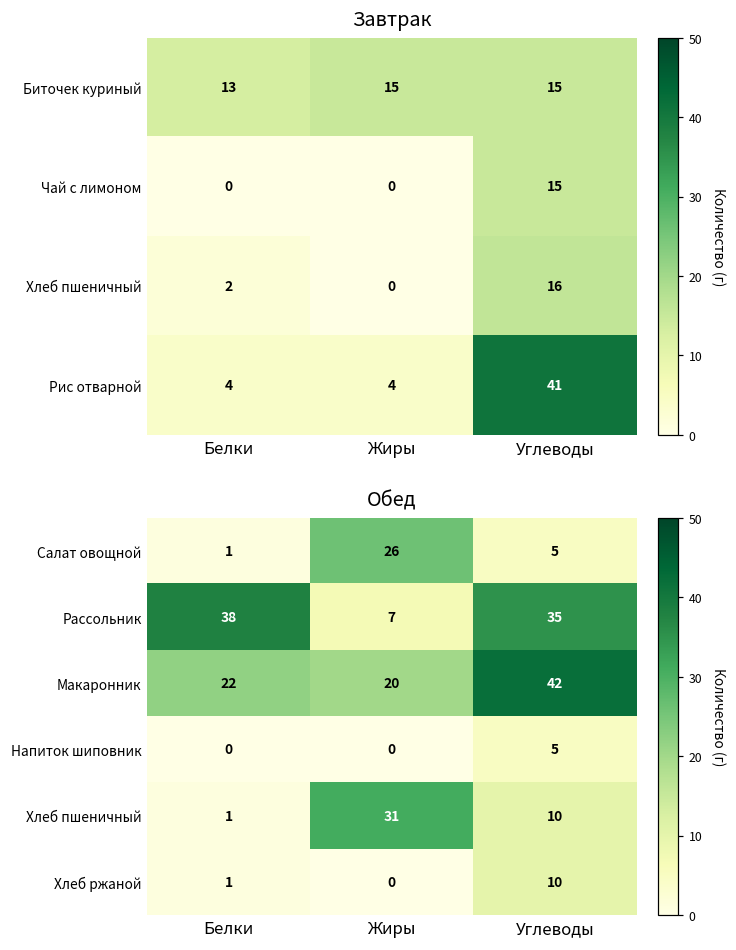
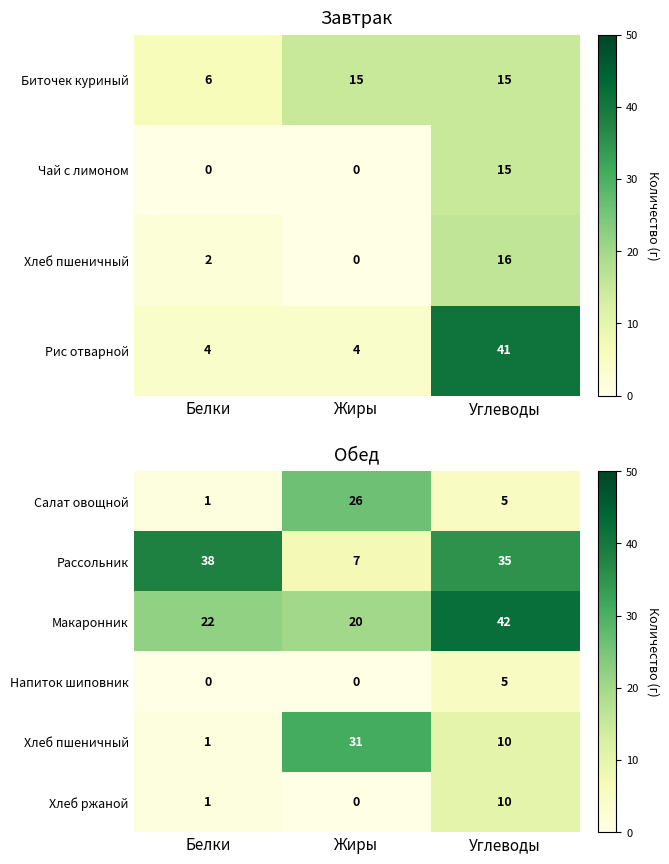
  {
    "Завтрак": {
      "Биточек куриный": {
-       "Белки": 13,
+       "Белки": 6,
        "Жиры": 15,
        "Углеводы": 15
      },
      "Чай с лимоном": {
        "Белки": 0,
        "Жиры": 0,
        "Углеводы": 15
      },
      "Хлеб пшеничный": {
        "Белки": 2,
        "Жиры": 0,
        "Углеводы": 16
      },
      "Рис отварной": {
        "Белки": 4,
        "Жиры": 4,
        "Углеводы": 41
      }
    },
    "Обед": {
      "Салат овощной": {
        "Белки": 1,
        "Жиры": 26,
        "Углеводы": 5
      },
      "Рассольник": {
        "Белки": 38,
        "Жиры": 7,
        "Углеводы": 35
      },
      "Макаронник": {
        "Белки": 22,
        "Жиры": 20,
        "Углеводы": 42
      },
      "Напиток шиповник": {
        "Белки": 0,
        "Жиры": 0,
        "Углеводы": 5
      },
      "Хлеб пшеничный": {
        "Белки": 1,
        "Жиры": 31,
        "Углеводы": 10
      },
      "Хлеб ржаной": {
        "Белки": 1,
        "Жиры": 0,
        "Углеводы": 10
      }
    }
  }
